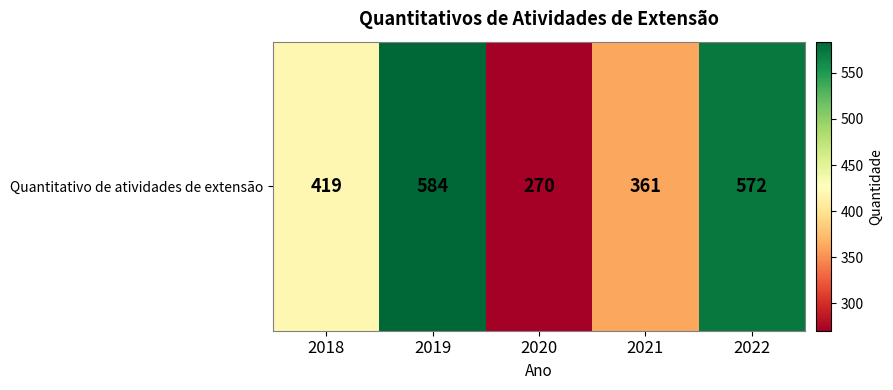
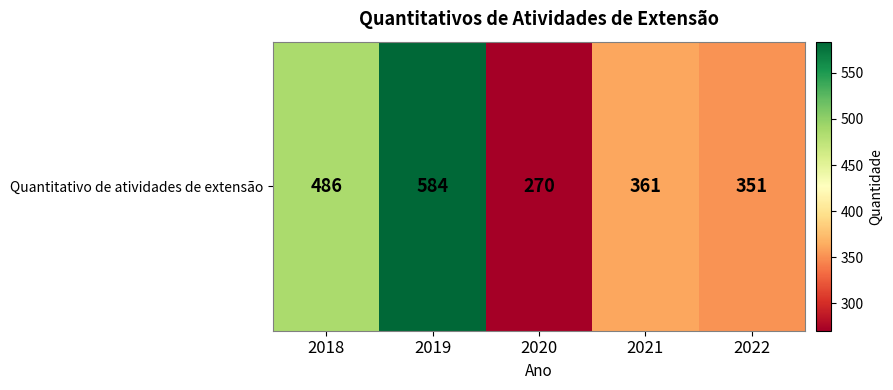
  {
    "Quantitativo de atividades de extensão": {
-     "2018": 419,
+     "2018": 486,
      "2019": 584,
      "2020": 270,
      "2021": 361,
-     "2022": 572
+     "2022": 351
    }
  }
